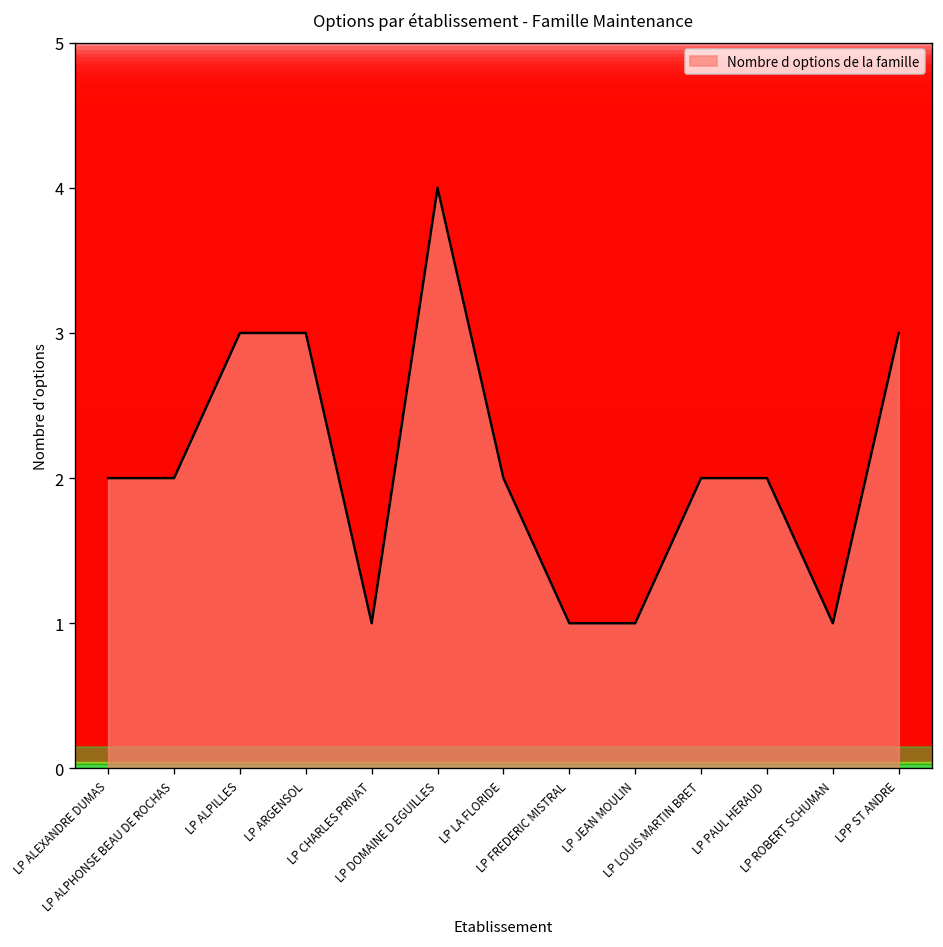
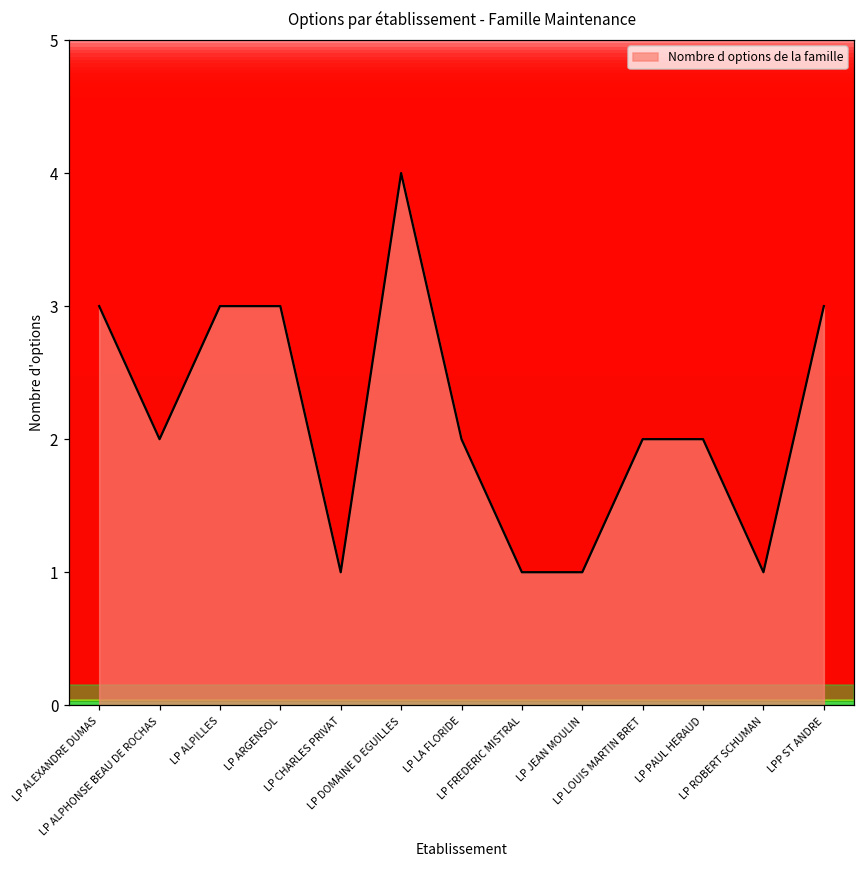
  {
-   "LP ALEXANDRE DUMAS": 2,
+   "LP ALEXANDRE DUMAS": 3,
    "LP ALPHONSE BEAU DE ROCHAS": 2,
    "LP ALPILLES": 3,
    "LP ARGENSOL": 3,
    "LP CHARLES PRIVAT": 1,
    "LP DOMAINE D EGUILLES": 4,
    "LP LA FLORIDE": 2,
    "LP FREDERIC MISTRAL": 1,
    "LP JEAN MOULIN": 1,
    "LP LOUIS MARTIN BRET": 2,
    "LP PAUL HERAUD": 2,
    "LP ROBERT SCHUMAN": 1,
    "LPP ST ANDRE": 3
  }
